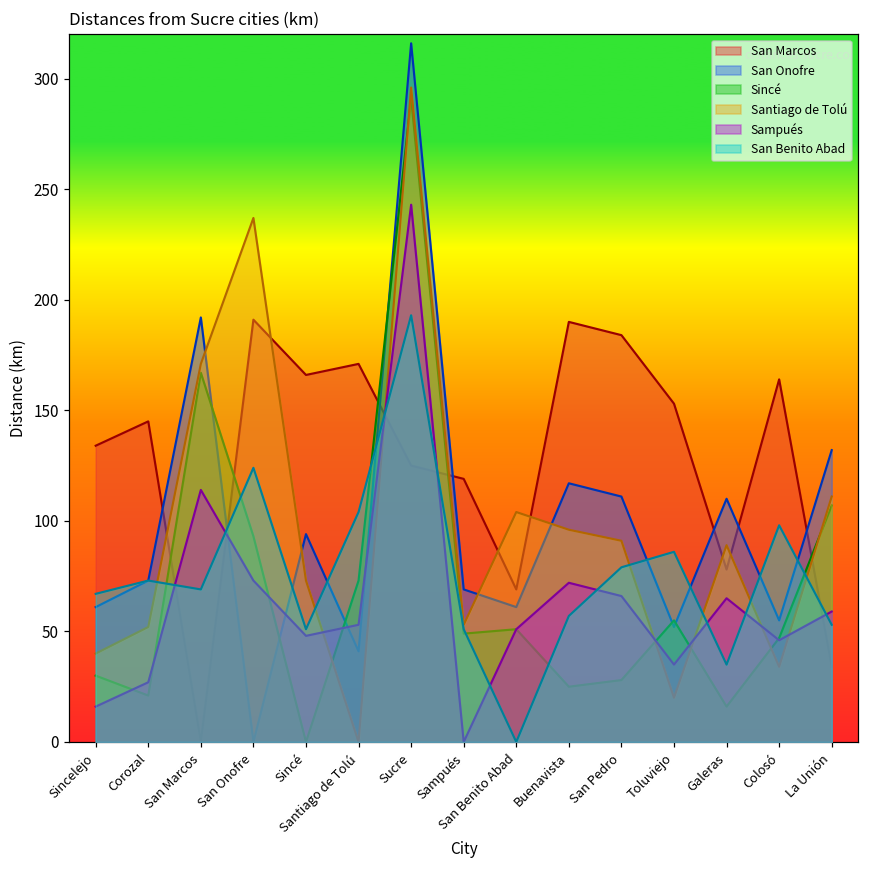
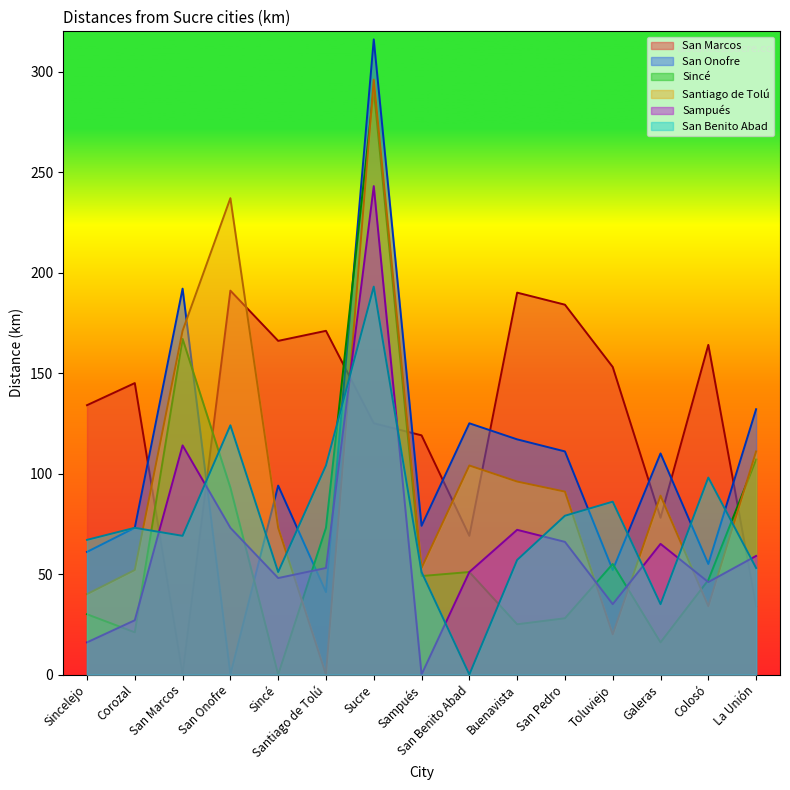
  {
    "San Marcos": {
      "Sincelejo": 134,
      "Corozal": 145,
      "San Marcos": 0,
      "San Onofre": 191,
      "Sincé": 166,
      "Santiago de Tolú": 171,
      "Sucre": 125,
      "Sampués": 119,
      "San Benito Abad": 69,
      "Buenavista": 190,
      "San Pedro": 184,
      "Toluviejo": 153,
      "Galeras": 78,
      "Colosó": 164,
      "La Unión": 34
    },
    "San Onofre": {
      "Sincelejo": 61,
      "San Marcos": 192,
      "San Onofre": 0,
      "Sincé": 94,
      "Santiago de Tolú": 41,
      "Sucre": 316,
-     "Sampués": 69,
-     "San Benito Abad": 61,
+     "Sampués": 74,
+     "San Benito Abad": 125,
      "Buenavista": 117,
      "San Pedro": 111,
      "Toluviejo": 52,
      "Galeras": 110,
      "Colosó": 55,
      "La Unión": 132
    },
    "Sincé": {
      "Sincelejo": 30,
      "Corozal": 21,
      "San Marcos": 167,
      "San Onofre": 93,
      "Sincé": 0,
      "Santiago de Tolú": 73,
      "Sucre": 291,
      "Sampués": 49,
      "Buenavista": 25,
      "San Pedro": 28,
      "Toluviejo": 55,
      "Galeras": 16,
      "La Unión": 107
    },
    "Santiago de Tolú": {
      "Sincelejo": 40,
      "Corozal": 52,
      "San Marcos": 171,
      "San Onofre": 237,
      "Sincé": 73,
      "Santiago de Tolú": 0,
      "Sucre": 296,
      "Sampués": 53,
      "San Benito Abad": 104,
      "Buenavista": 96,
      "San Pedro": 91,
      "Toluviejo": 20,
      "Galeras": 89,
      "Colosó": 34,
      "La Unión": 111
    },
    "Sampués": {
      "Sincelejo": 16,
      "Corozal": 27,
      "San Marcos": 114,
      "San Onofre": 73,
      "Sincé": 48,
      "Santiago de Tolú": 53,
      "Sucre": 243,
      "Sampués": 0,
      "Buenavista": 72,
      "San Pedro": 66,
      "Toluviejo": 35,
      "Galeras": 65,
      "La Unión": 59
    },
    "San Benito Abad": {
      "Sincelejo": 67,
      "San Marcos": 69,
      "San Onofre": 124,
      "Sincé": 51,
      "Santiago de Tolú": 104,
      "Sucre": 193,
      "Sampués": 51,
      "San Benito Abad": 0,
      "Buenavista": 57,
      "San Pedro": 79,
      "Toluviejo": 86,
      "Galeras": 35,
      "Colosó": 98,
      "La Unión": 53
    }
  }
